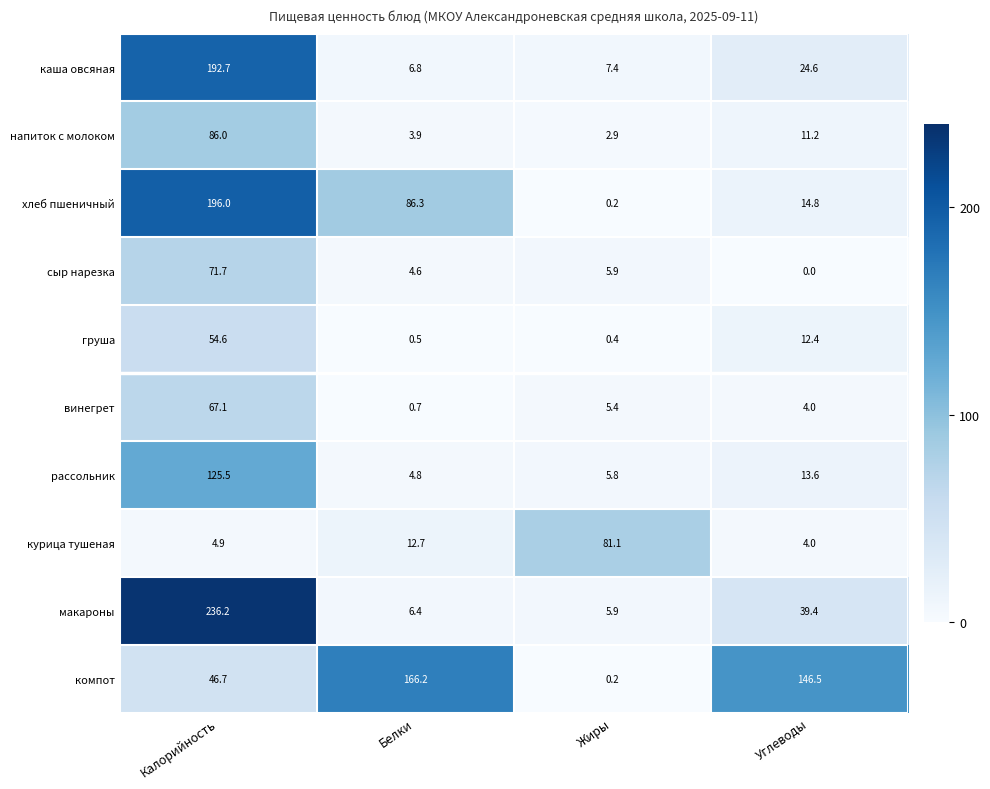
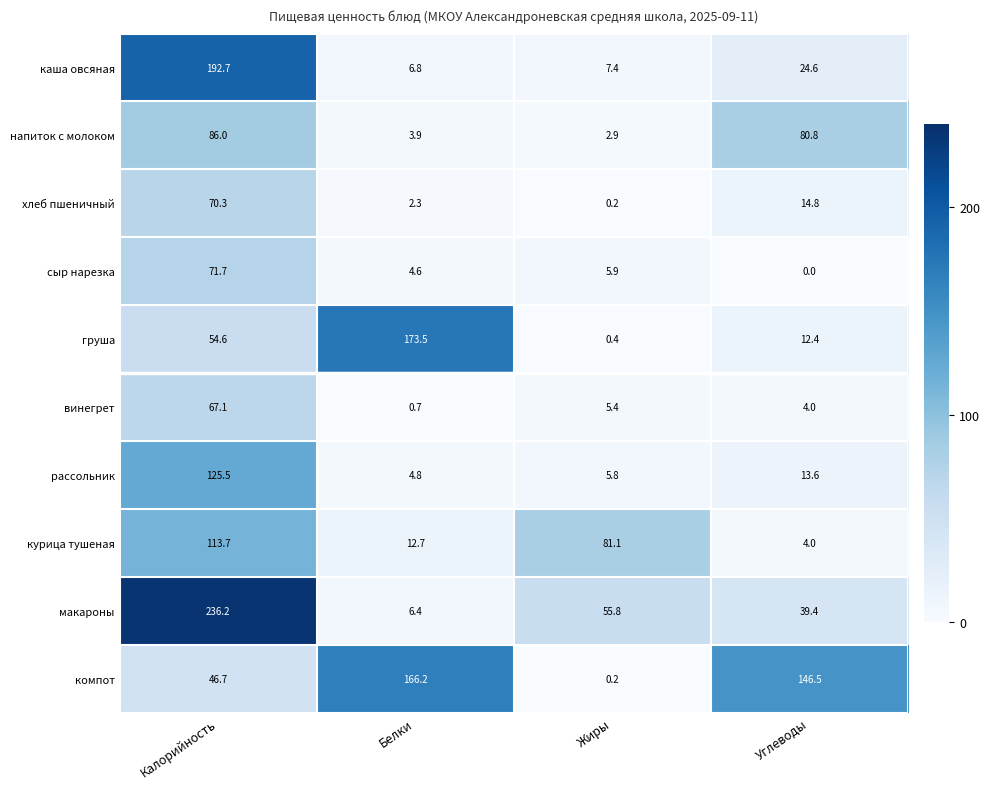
  {
    "каша овсяная": {
      "Калорийность": 192.7,
      "Белки": 6.8,
      "Жиры": 7.4,
      "Углеводы": 24.6
    },
    "напиток с молоком": {
      "Калорийность": 86.0,
      "Белки": 3.9,
      "Жиры": 2.9,
-     "Углеводы": 11.2
+     "Углеводы": 80.8
    },
    "хлеб пшеничный": {
-     "Калорийность": 196.0,
-     "Белки": 86.3,
+     "Калорийность": 70.3,
+     "Белки": 2.3,
      "Жиры": 0.2,
      "Углеводы": 14.8
    },
    "сыр нарезка": {
      "Калорийность": 71.7,
      "Белки": 4.6,
      "Жиры": 5.9,
      "Углеводы": 0.0
    },
    "груша": {
      "Калорийность": 54.6,
-     "Белки": 0.5,
+     "Белки": 173.5,
      "Жиры": 0.4,
      "Углеводы": 12.4
    },
    "винегрет": {
      "Калорийность": 67.1,
      "Белки": 0.7,
      "Жиры": 5.4,
      "Углеводы": 4.0
    },
    "рассольник": {
      "Калорийность": 125.5,
      "Белки": 4.8,
      "Жиры": 5.8,
      "Углеводы": 13.6
    },
    "курица тушеная": {
-     "Калорийность": 4.9,
+     "Калорийность": 113.7,
      "Белки": 12.7,
      "Жиры": 81.1,
      "Углеводы": 4.0
    },
    "макароны": {
      "Калорийность": 236.2,
      "Белки": 6.4,
-     "Жиры": 5.9,
+     "Жиры": 55.8,
      "Углеводы": 39.4
    },
    "компот": {
      "Калорийность": 46.7,
      "Белки": 166.2,
      "Жиры": 0.2,
      "Углеводы": 146.5
    }
  }
